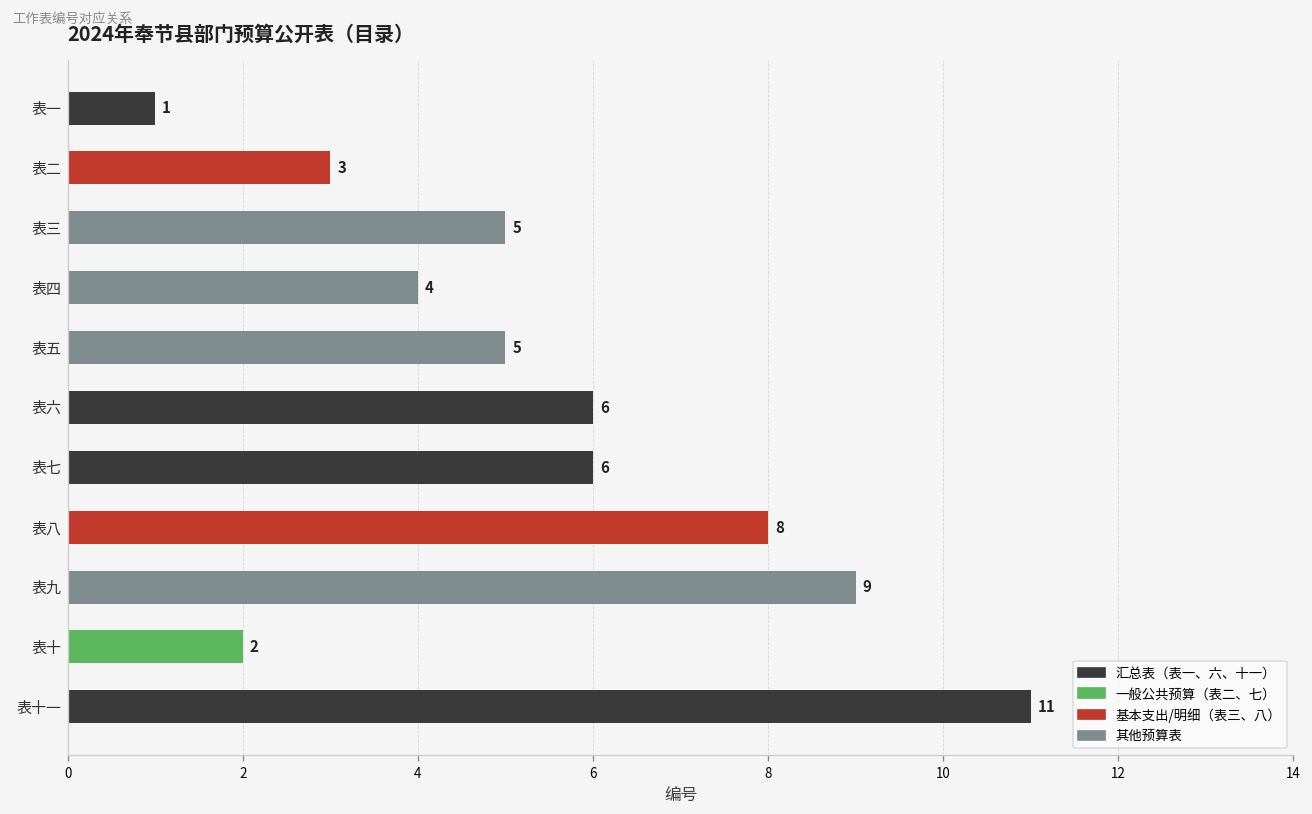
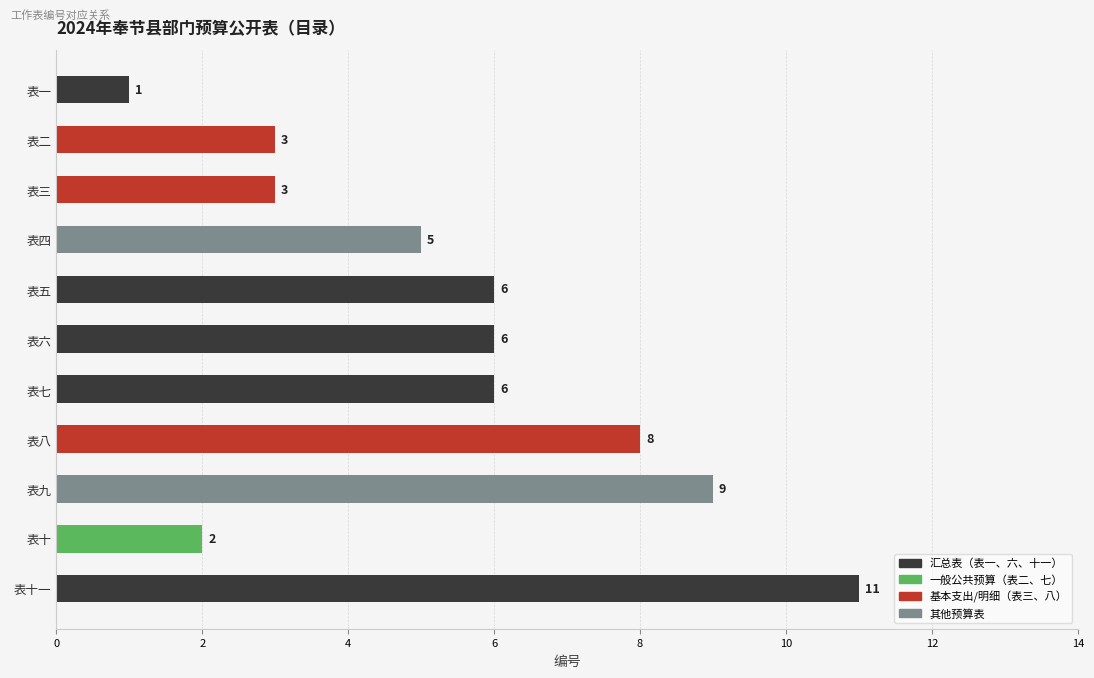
  {
    "表一": 1,
    "表二": 3,
-   "表三": 5,
-   "表四": 4,
-   "表五": 5,
+   "表三": 3,
+   "表四": 5,
+   "表五": 6,
    "表六": 6,
    "表七": 6,
    "表八": 8,
    "表九": 9,
    "表十": 2,
    "表十一": 11
  }
